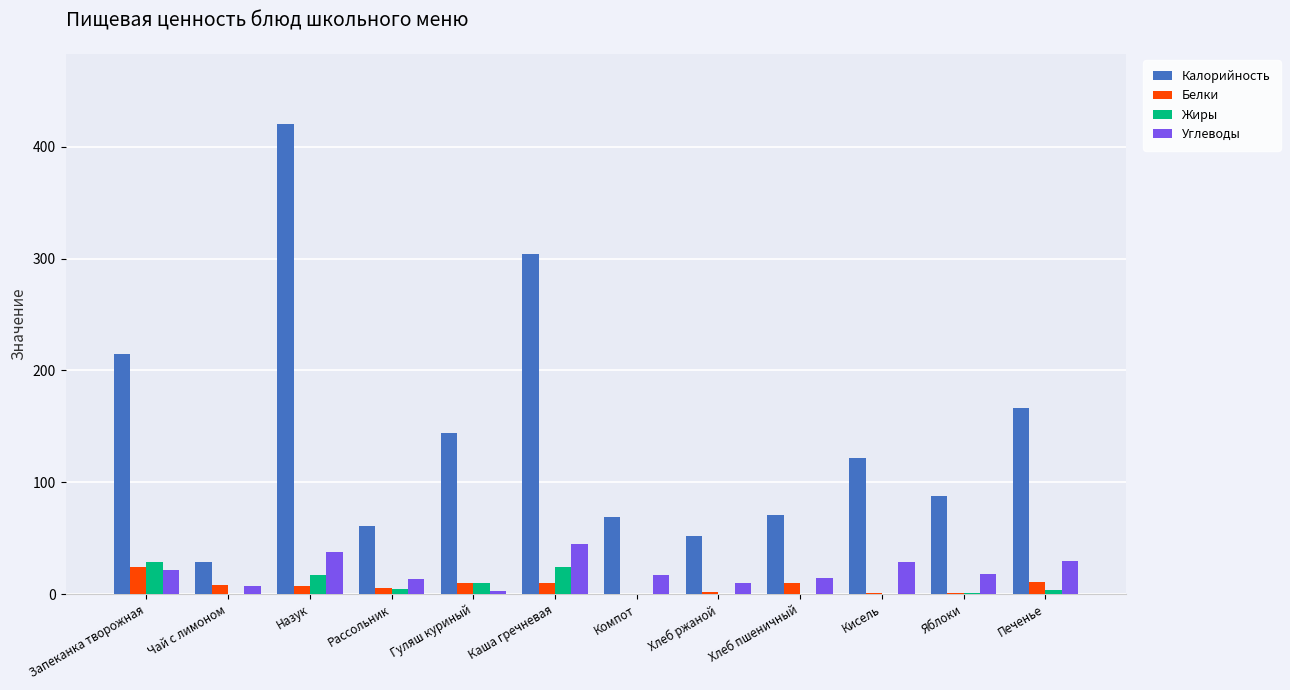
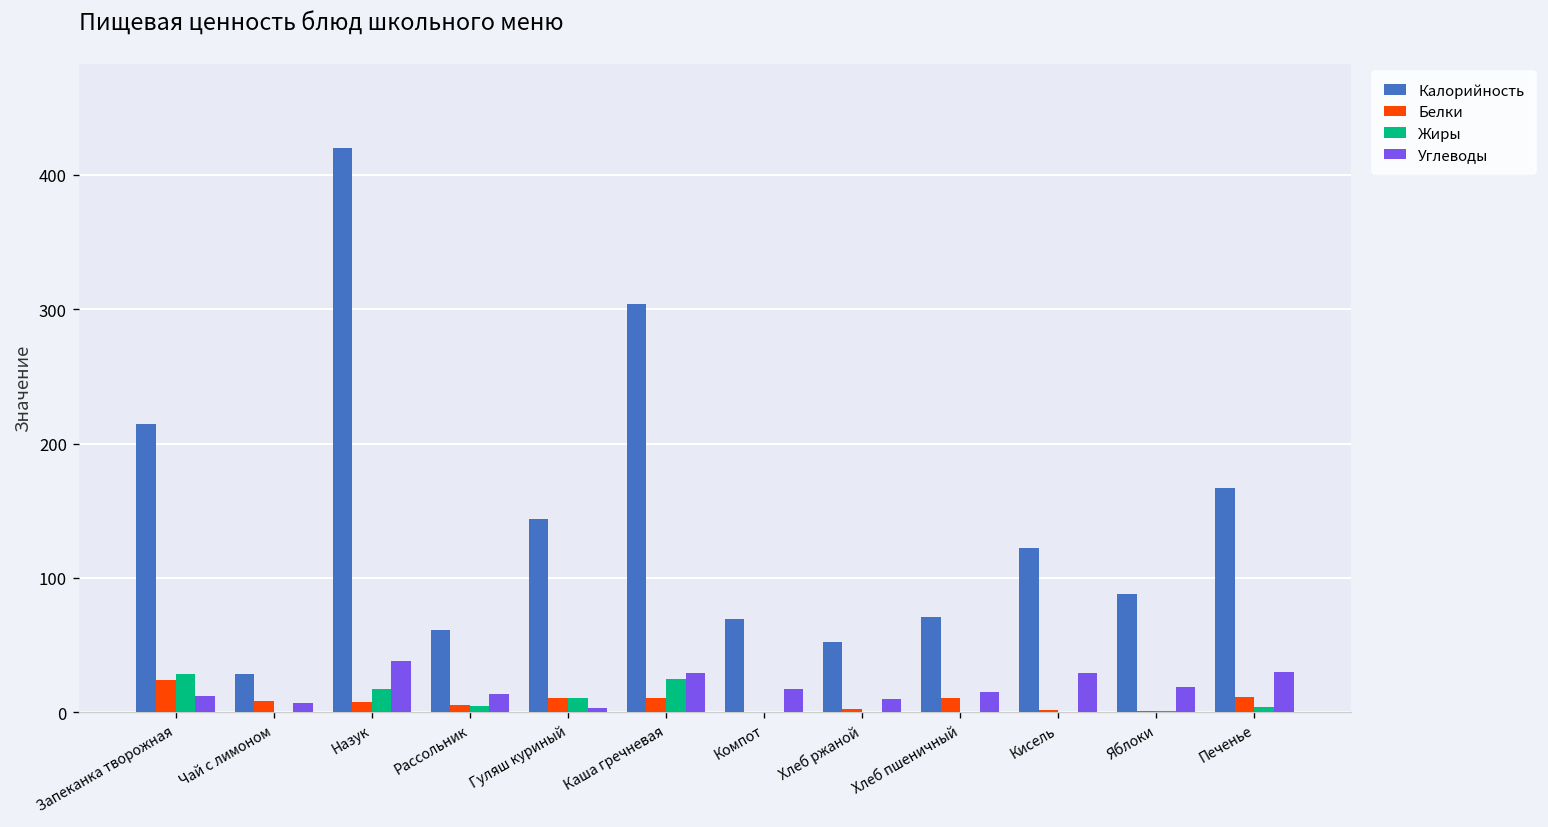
  {
    "Калорийность": {
      "Запеканка творожная": 215,
      "Чай с лимоном": 28,
      "Назук": 420,
      "Рассольник": 61,
      "Гуляш куриный": 144,
      "Каша гречневая": 304,
      "Компот": 69,
      "Хлеб ржаной": 52,
      "Хлеб пшеничный": 71,
      "Кисель": 122,
      "Яблоки": 88,
      "Печенье": 167
    },
    "Белки": {
      "Запеканка творожная": 24,
      "Чай с лимоном": 8,
      "Назук": 8,
      "Рассольник": 5,
      "Гуляш куриный": 10,
      "Каша гречневая": 10,
      "Хлеб пшеничный": 10,
      "Печенье": 11
    },
    "Жиры": {
      "Запеканка творожная": 28,
      "Чай с лимоном": 0,
      "Назук": 17,
      "Рассольник": 5,
      "Гуляш куриный": 10,
      "Каша гречневая": 24,
      "Кисель": 0,
      "Печенье": 4
    },
    "Углеводы": {
-     "Запеканка творожная": 22,
+     "Запеканка творожная": 12,
      "Чай с лимоном": 7,
      "Назук": 38,
      "Рассольник": 14,
      "Гуляш куриный": 3,
-     "Каша гречневая": 45,
+     "Каша гречневая": 29,
      "Компот": 17,
      "Хлеб ржаной": 10,
      "Хлеб пшеничный": 15,
      "Кисель": 29,
      "Яблоки": 18,
      "Печенье": 30
    }
  }
